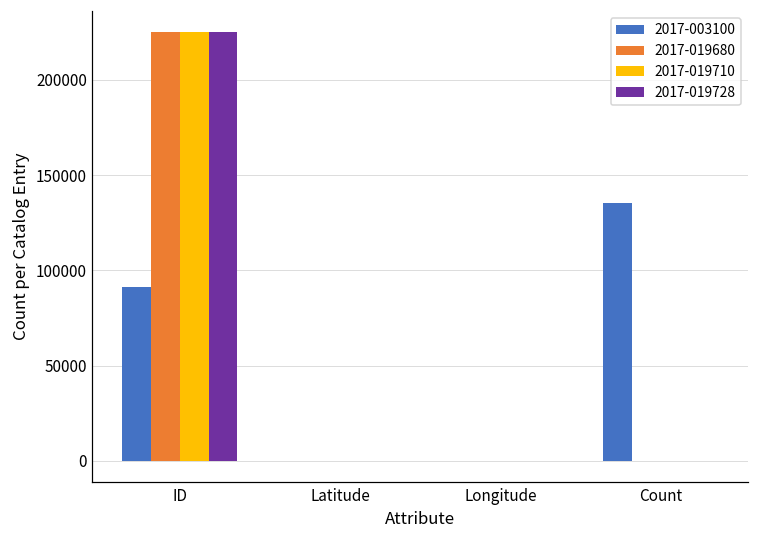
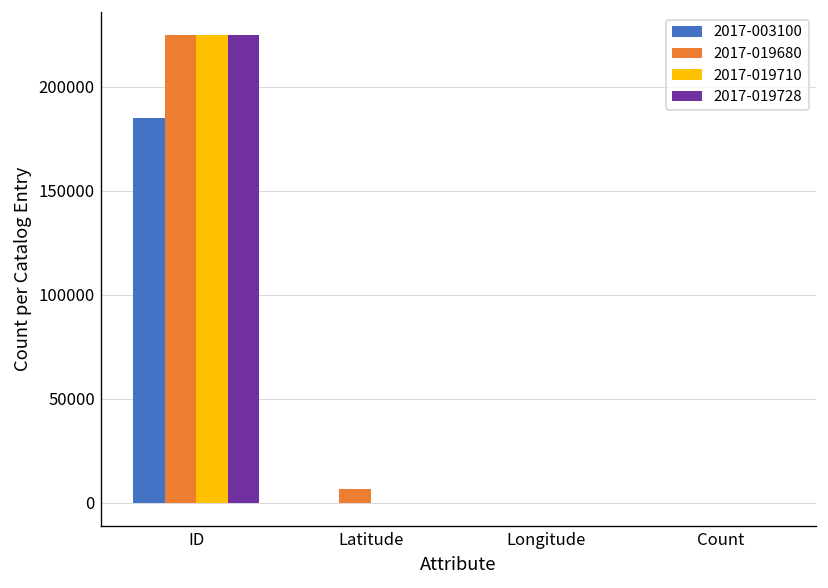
  {
    "2017-003100": {
-     "ID": 91000,
-     "Count": 135000
+     "ID": 185000,
+     "Count": 0
    },
    "2017-019680": {
      "ID": 225000,
-     "Latitude": 0
+     "Latitude": 7000
    },
    "2017-019710": {
      "ID": 225000
    },
    "2017-019728": {
      "ID": 225000
    }
  }
